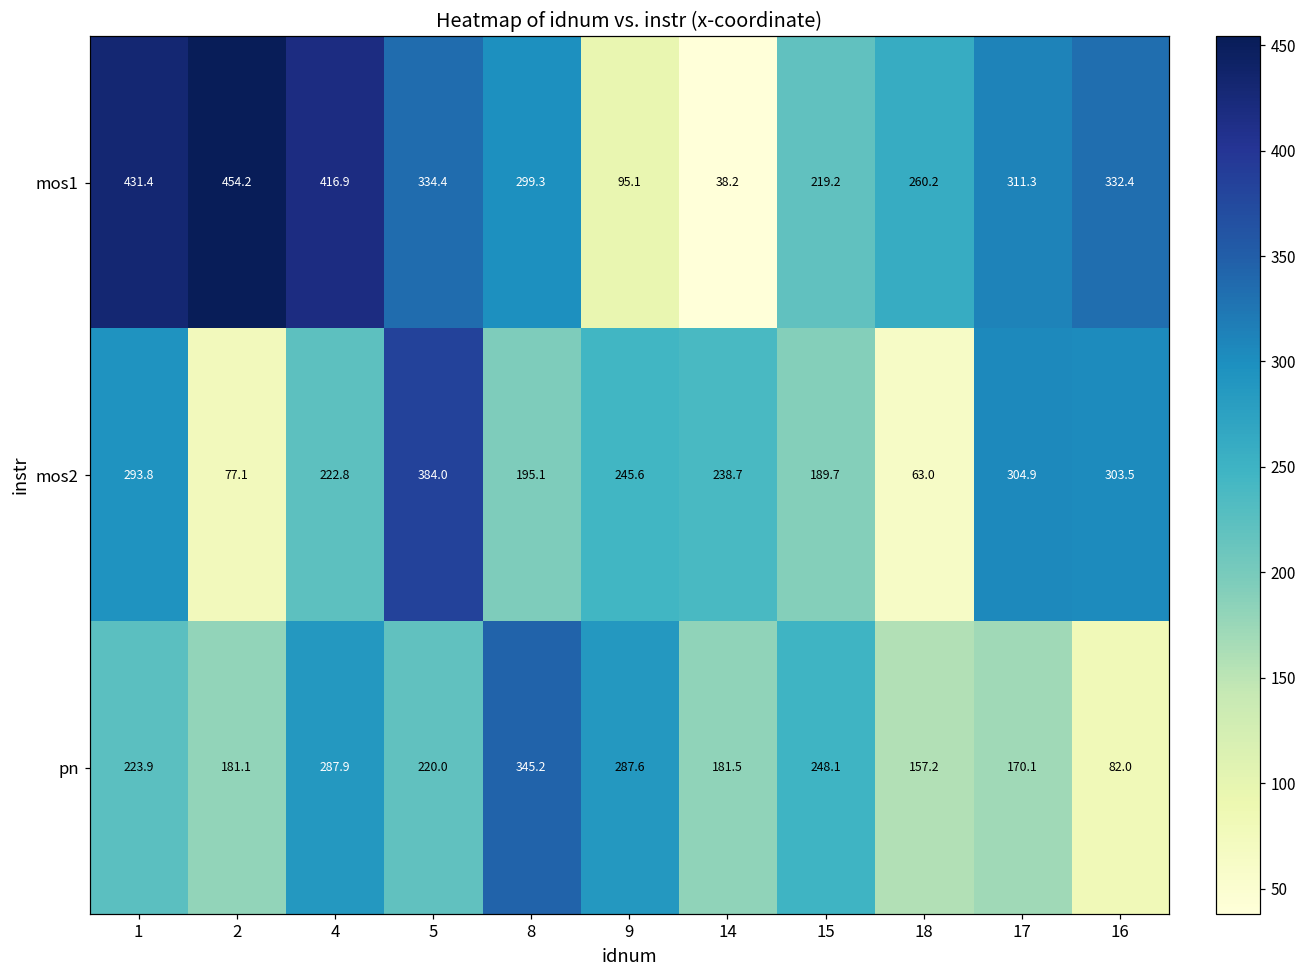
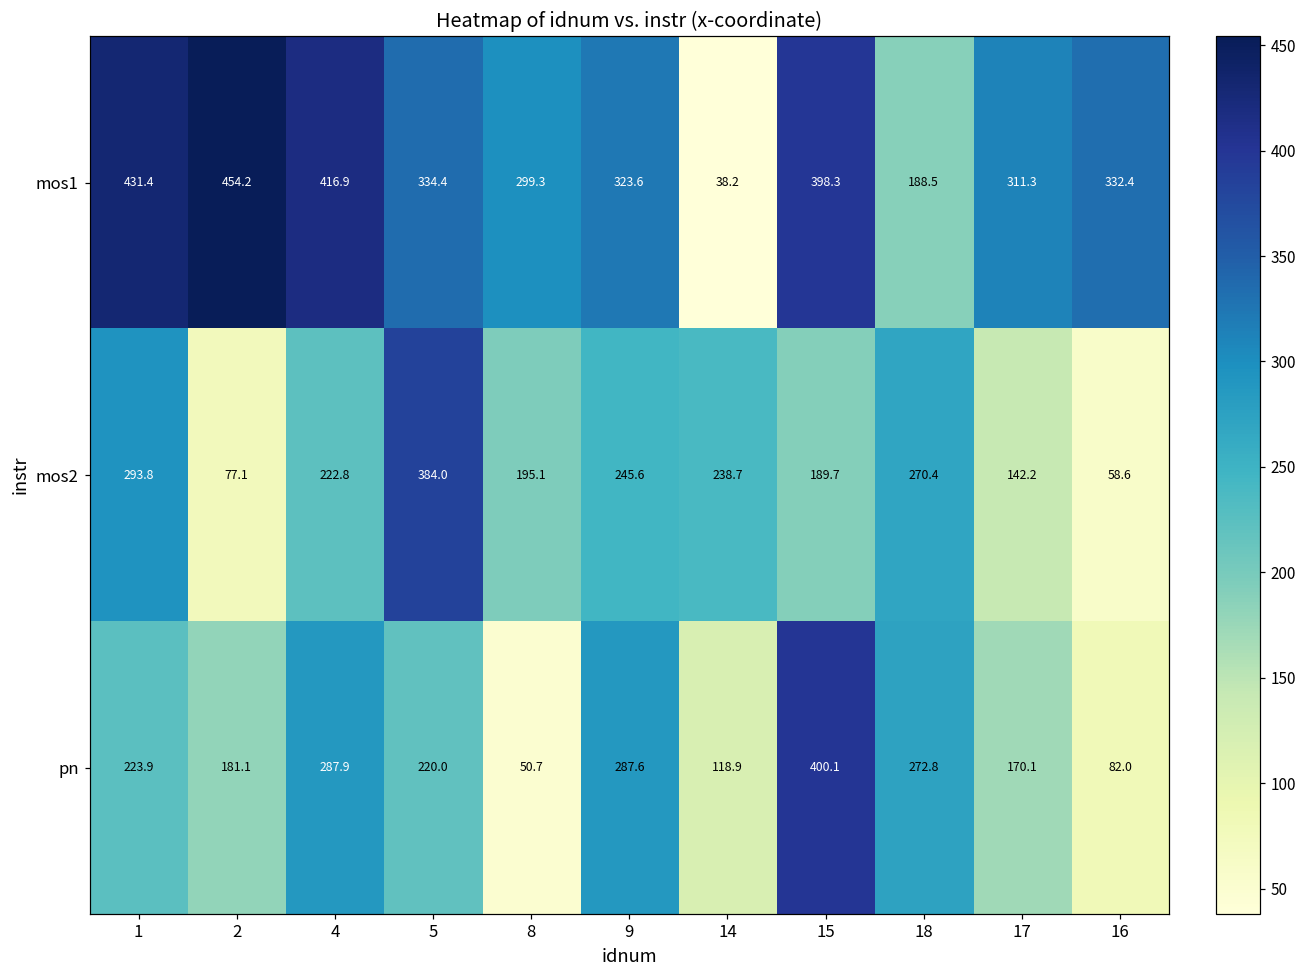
  {
    "mos1": {
      "1": 431.4,
      "2": 454.2,
      "4": 416.9,
      "5": 334.4,
      "8": 299.3,
-     "9": 95.1,
+     "9": 323.6,
      "14": 38.2,
-     "15": 219.2,
-     "18": 260.2,
+     "15": 398.3,
+     "18": 188.5,
      "17": 311.3,
      "16": 332.4
    },
    "mos2": {
      "1": 293.8,
      "2": 77.1,
      "4": 222.8,
      "5": 384.0,
      "8": 195.1,
      "9": 245.6,
      "14": 238.7,
      "15": 189.7,
-     "18": 63.0,
-     "17": 304.9,
-     "16": 303.5
+     "18": 270.4,
+     "17": 142.2,
+     "16": 58.6
    },
    "pn": {
      "1": 223.9,
      "2": 181.1,
      "4": 287.9,
      "5": 220.0,
-     "8": 345.2,
+     "8": 50.7,
      "9": 287.6,
-     "14": 181.5,
-     "15": 248.1,
-     "18": 157.2,
+     "14": 118.9,
+     "15": 400.1,
+     "18": 272.8,
      "17": 170.1,
      "16": 82.0
    }
  }
